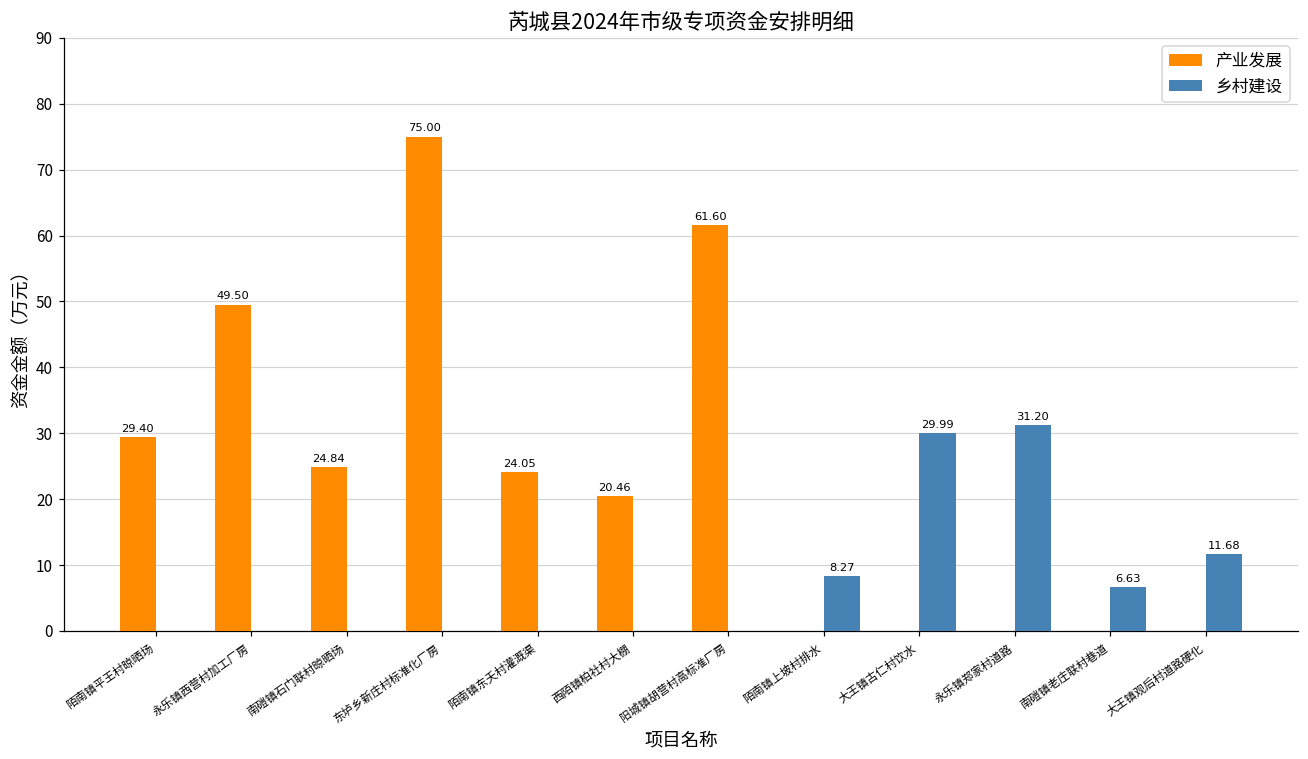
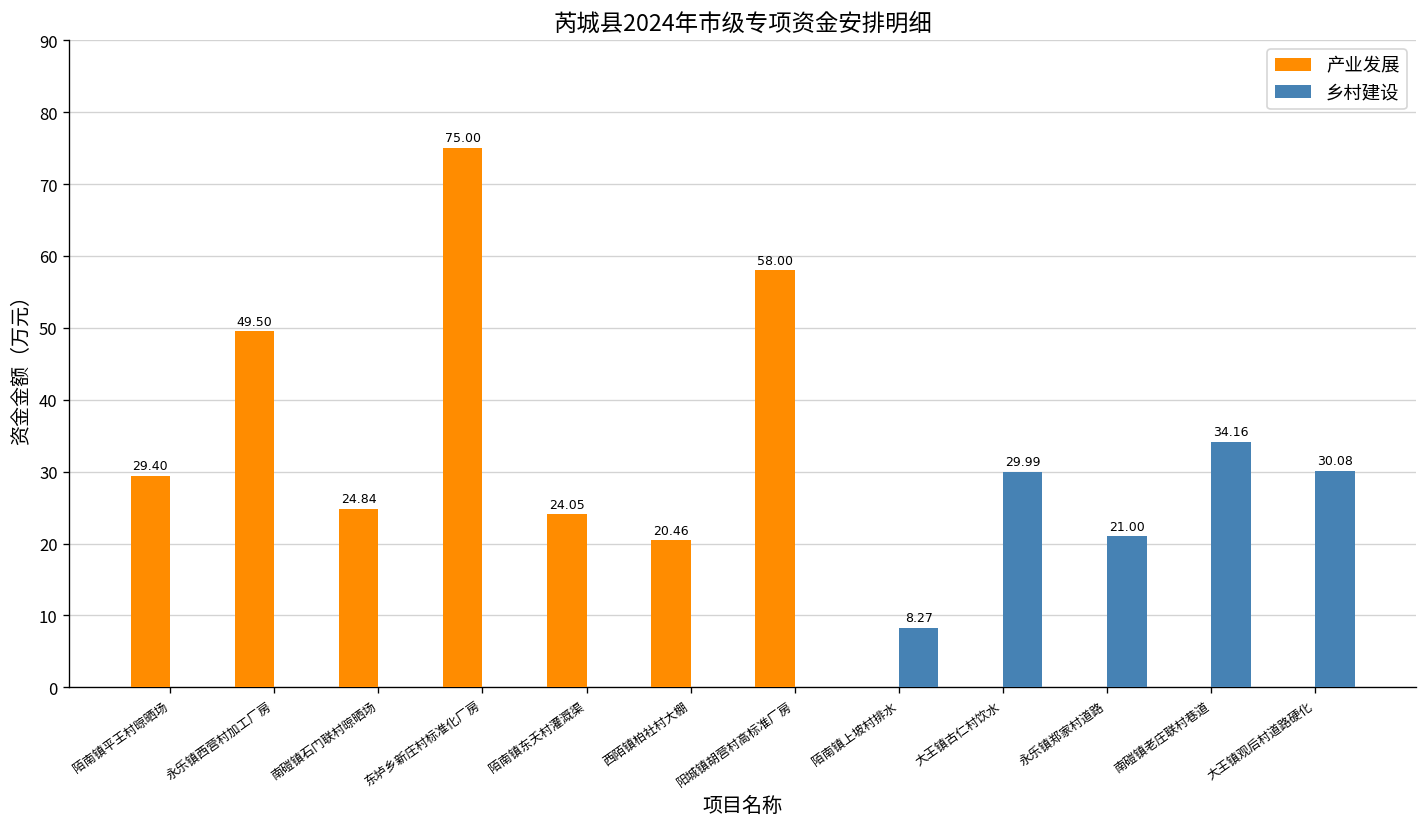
  {
    "产业发展": {
      "陌南镇平王村晾晒场": 29.40,
      "永乐镇西营村加工厂房": 49.50,
      "南磑镇石门联村晾晒场": 24.84,
      "东垆乡新庄村标准化厂房": 75.00,
      "陌南镇东夭村灌溉渠": 24.05,
      "西陌镇柏社村大棚": 20.46,
-     "阳城镇胡营村高标准厂房": 61.60
+     "阳城镇胡营村高标准厂房": 58.00
    },
    "乡村建设": {
      "陌南镇上坡村排水": 8.27,
      "大王镇古仁村饮水": 29.99,
-     "永乐镇郑家村道路": 31.20,
-     "南磑镇老庄联村巷道": 6.63,
-     "大王镇观后村道路硬化": 11.68
+     "永乐镇郑家村道路": 21.00,
+     "南磑镇老庄联村巷道": 34.16,
+     "大王镇观后村道路硬化": 30.08
    }
  }
